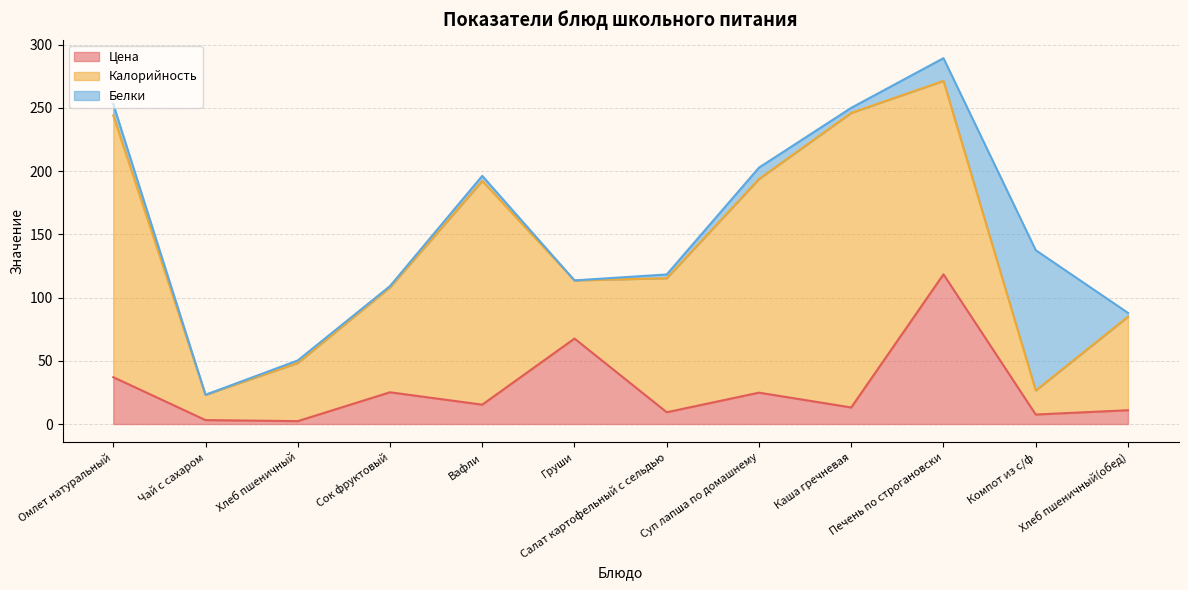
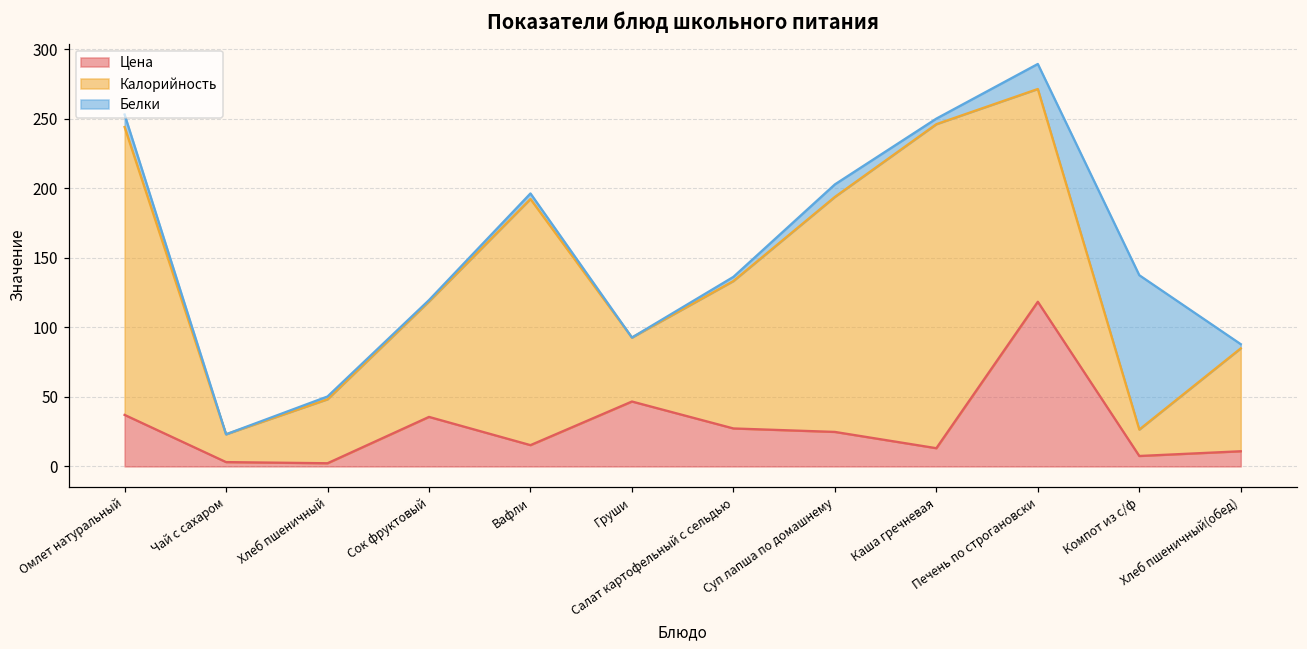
  {
    "Цена": {
      "Омлет натуральный": 37,
      "Чай с сахаром": 3,
      "Хлеб пшеничный": 2,
-     "Сок фруктовый": 25,
+     "Сок фруктовый": 36,
      "Вафли": 15,
-     "Груши": 68,
-     "Салат картофельный с сельдью": 9,
+     "Груши": 47,
+     "Салат картофельный с сельдью": 27,
      "Суп лапша по домашнему": 25,
      "Каша гречневая": 13,
      "Печень по строгановски": 118,
      "Компот из с/ф": 8,
      "Хлеб пшеничный(обед)": 11
    },
    "Калорийность": {
      "Омлет натуральный": 207,
      "Хлеб пшеничный": 46,
      "Вафли": 177,
      "Салат картофельный с сельдью": 106,
      "Суп лапша по домашнему": 169,
      "Каша гречневая": 233,
      "Печень по строгановски": 153,
      "Компот из с/ф": 19,
      "Хлеб пшеничный(обед)": 74
    },
    "Белки": {
      "Хлеб пшеничный": 2,
      "Вафли": 4,
      "Салат картофельный с сельдью": 3,
      "Суп лапша по домашнему": 9,
      "Каша гречневая": 4,
      "Печень по строгановски": 18,
      "Компот из с/ф": 111,
      "Хлеб пшеничный(обед)": 3
    }
  }
